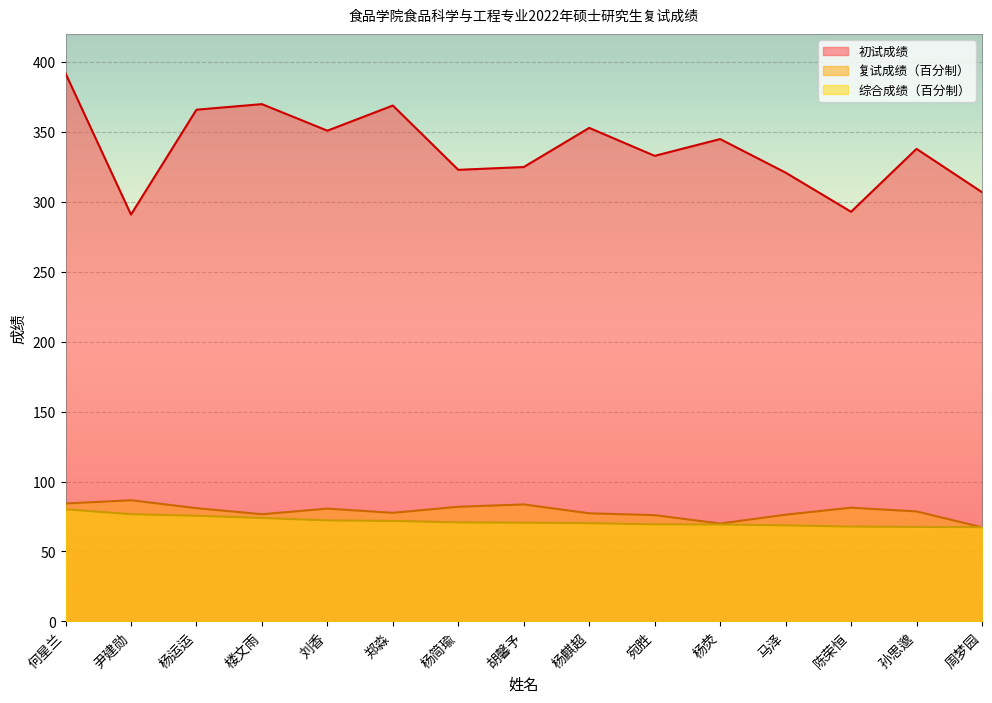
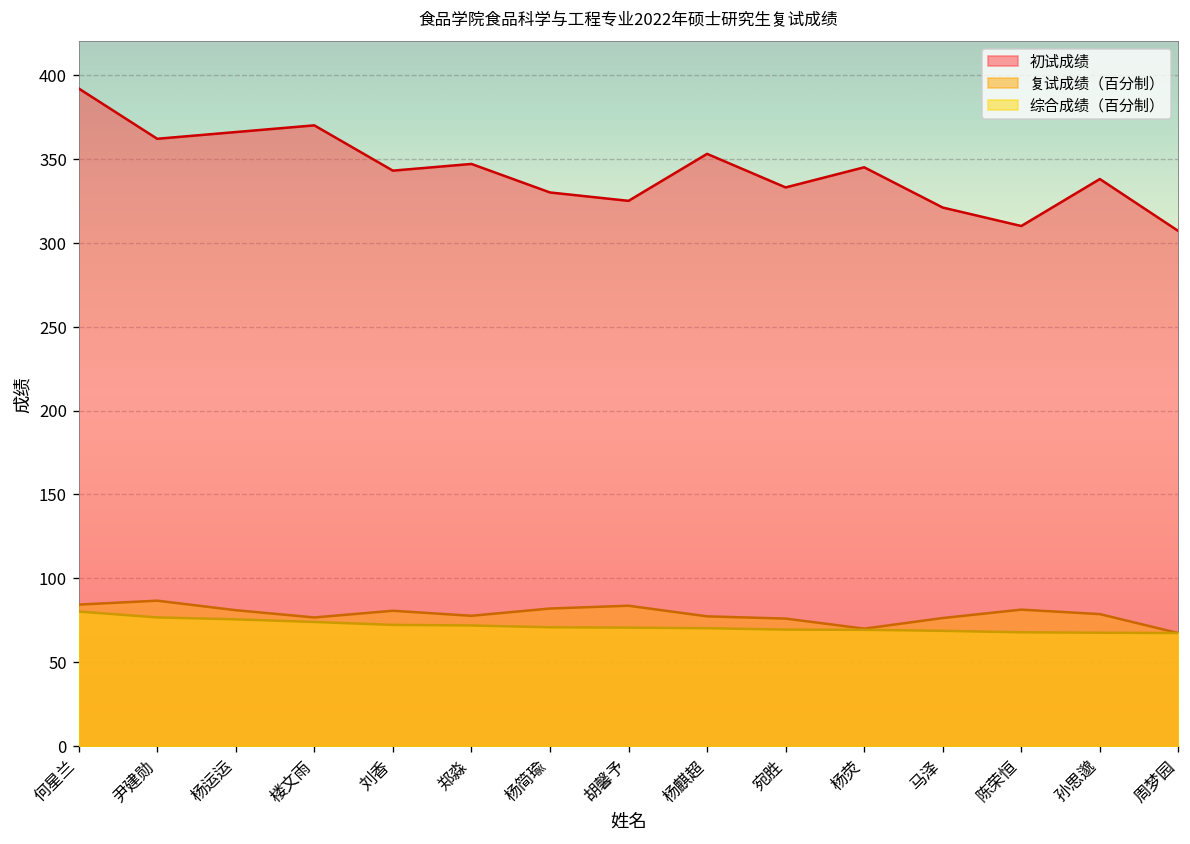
  {
    "初试成绩": {
      "何星兰": 392,
-     "尹建勋": 291,
+     "尹建勋": 362,
      "杨运运": 366,
      "楼文雨": 370,
-     "刘香": 351,
-     "郑淼": 369,
-     "杨简瑜": 323,
+     "刘香": 343,
+     "郑淼": 347,
+     "杨简瑜": 330,
      "胡馨予": 325,
      "杨麒超": 353,
      "宛胜": 333,
      "杨荧": 345,
      "马泽": 321,
-     "陈荣恒": 293,
+     "陈荣恒": 310,
      "孙思邈": 338,
      "周梦园": 307
    }
  }
